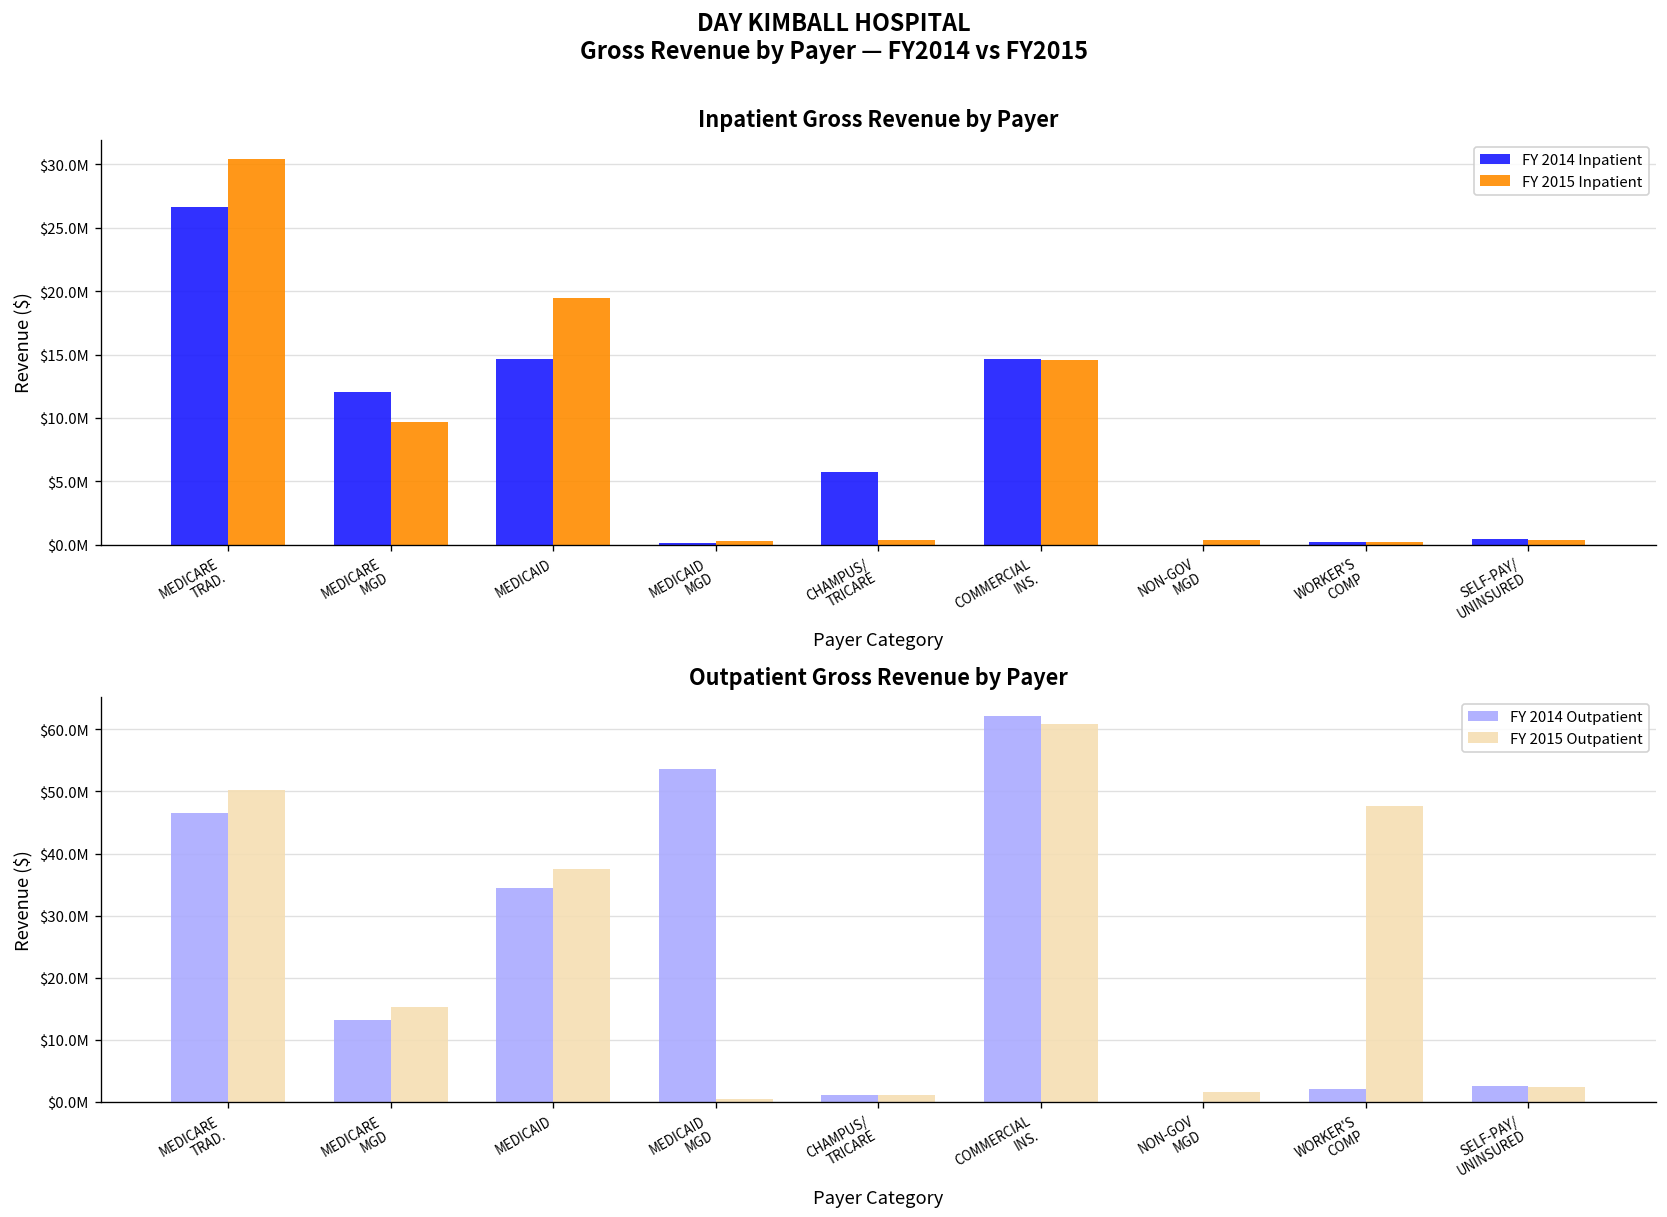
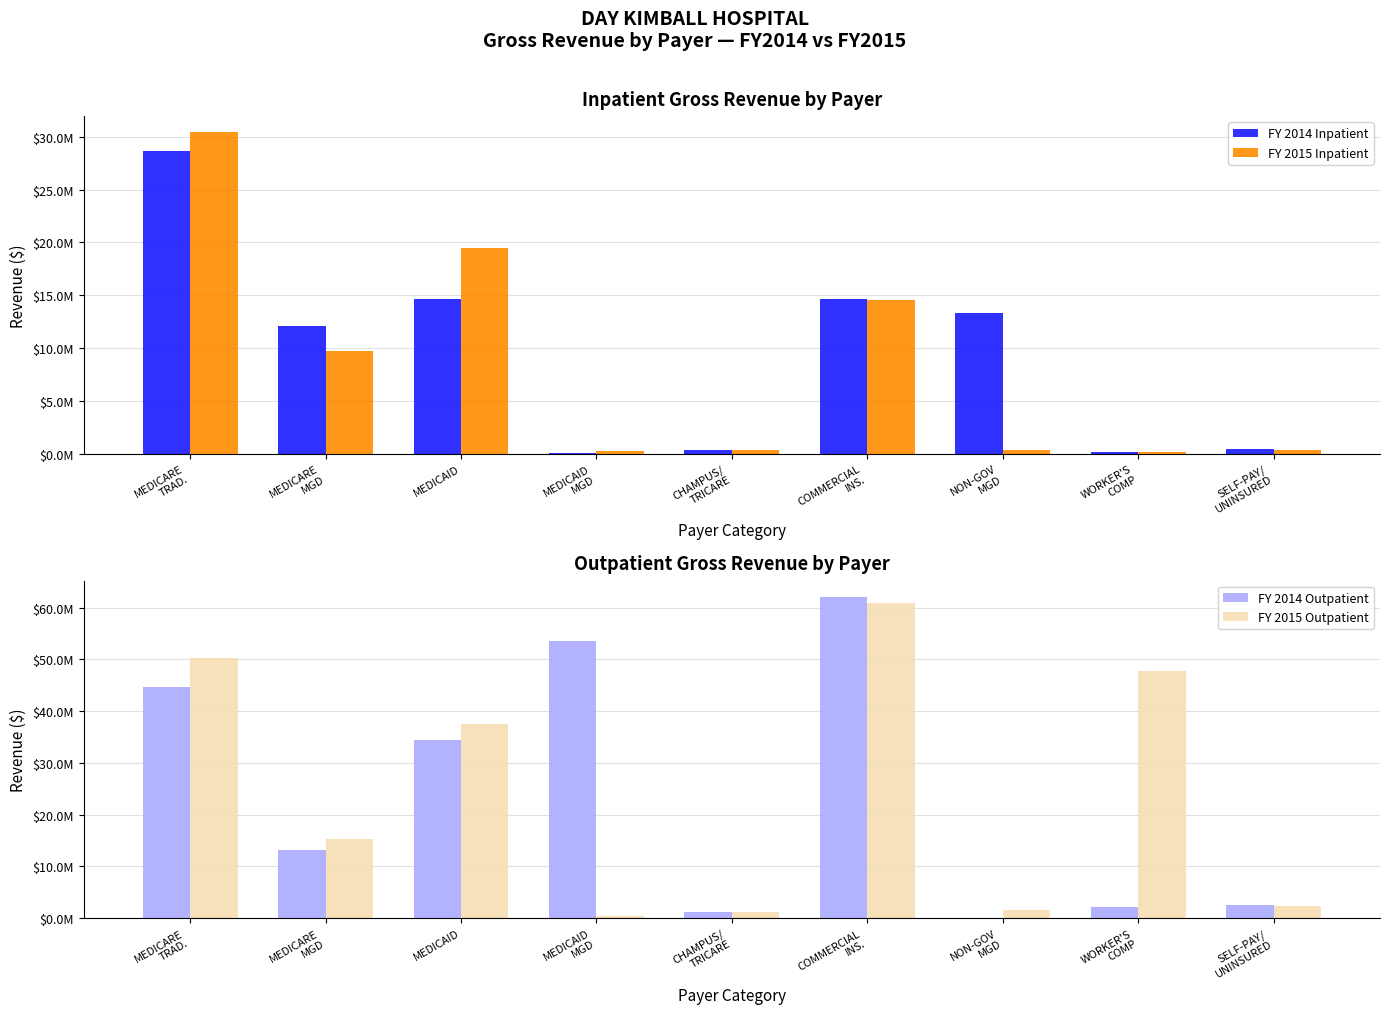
  {
    "Inpatient Gross Revenue by Payer": {
      "FY 2014 Inpatient": {
-       "MEDICARE TRAD.": "$26700000",
+       "MEDICARE TRAD.": "$28600000",
        "MEDICARE MGD": "$12100000",
        "MEDICAID": "$14700000",
-       "CHAMPUS/ TRICARE": "$5700000",
+       "CHAMPUS/ TRICARE": "$400000",
        "COMMERCIAL INS.": "$14600000",
-       "NON-GOV MGD": "$0",
+       "NON-GOV MGD": "$13300000",
        "SELF-PAY/ UNINSURED": "$500000"
      },
      "FY 2015 Inpatient": {
        "MEDICARE TRAD.": "$30400000",
        "MEDICARE MGD": "$9700000",
        "MEDICAID": "$19500000",
        "MEDICAID MGD": "$300000",
        "CHAMPUS/ TRICARE": "$300000",
        "COMMERCIAL INS.": "$14500000",
        "NON-GOV MGD": "$400000",
        "SELF-PAY/ UNINSURED": "$400000"
      }
    },
    "Outpatient Gross Revenue by Payer": {
      "FY 2014 Outpatient": {
-       "MEDICARE TRAD.": "$47000000",
+       "MEDICARE TRAD.": "$45000000",
        "MEDICARE MGD": "$13000000",
        "MEDICAID": "$34000000",
        "MEDICAID MGD": "$54000000",
        "CHAMPUS/ TRICARE": "$1000000",
        "COMMERCIAL INS.": "$62000000",
        "NON-GOV MGD": "$0",
        "WORKER'S COMP": "$2000000",
        "SELF-PAY/ UNINSURED": "$3000000"
      },
      "FY 2015 Outpatient": {
        "MEDICARE TRAD.": "$50000000",
        "MEDICARE MGD": "$15000000",
        "MEDICAID": "$38000000",
        "MEDICAID MGD": "$1000000",
        "CHAMPUS/ TRICARE": "$1000000",
        "COMMERCIAL INS.": "$61000000",
        "NON-GOV MGD": "$2000000",
        "WORKER'S COMP": "$48000000",
        "SELF-PAY/ UNINSURED": "$2000000"
      }
    }
  }
